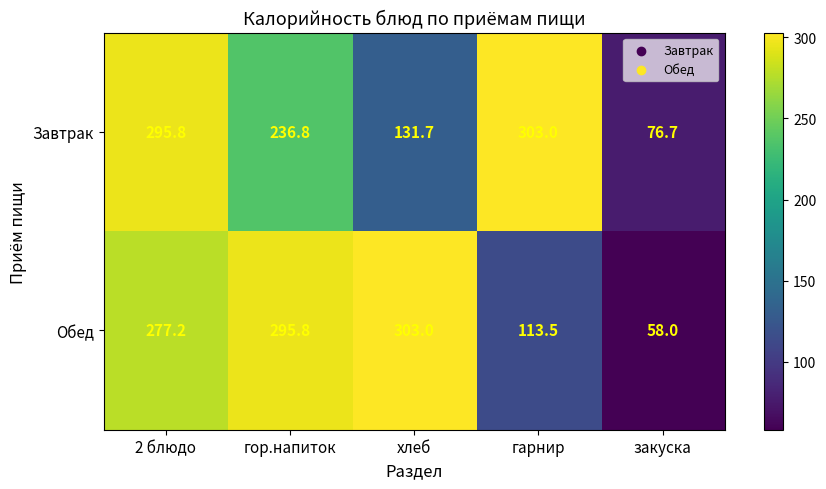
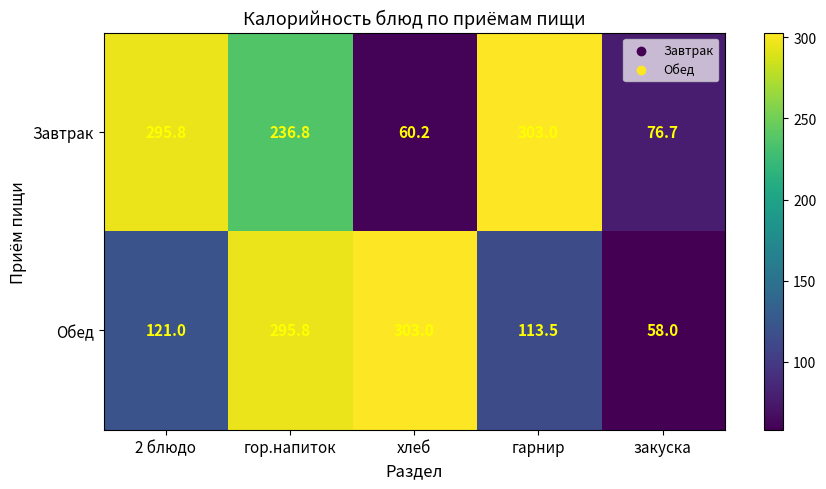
  {
    "Завтрак": {
      "гор.напиток": 236.8,
-     "хлеб": 131.7,
+     "хлеб": 60.2,
      "закуска": 76.7
    },
    "Обед": {
-     "2 блюдо": 277.2,
+     "2 блюдо": 121.0,
      "гарнир": 113.5,
      "закуска": 58.0
    }
  }
